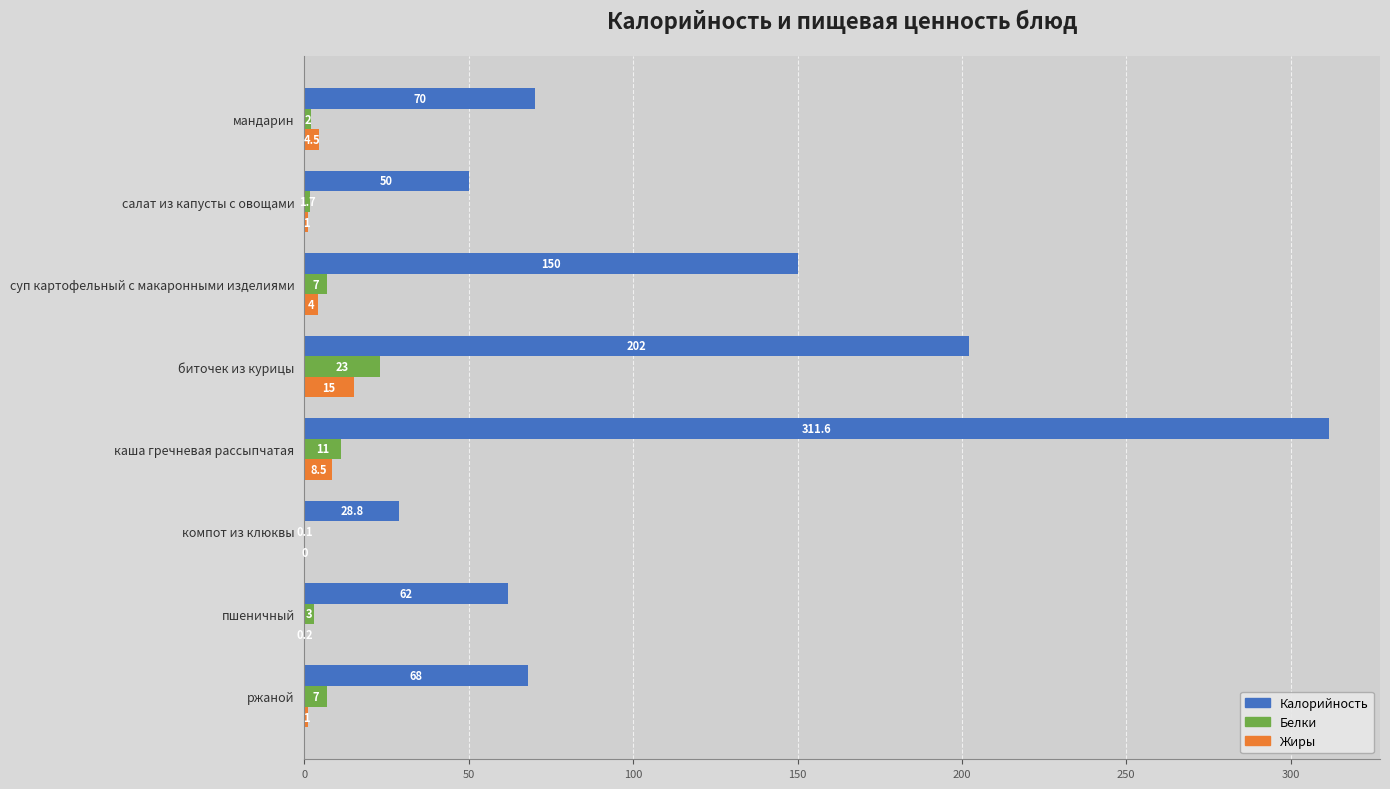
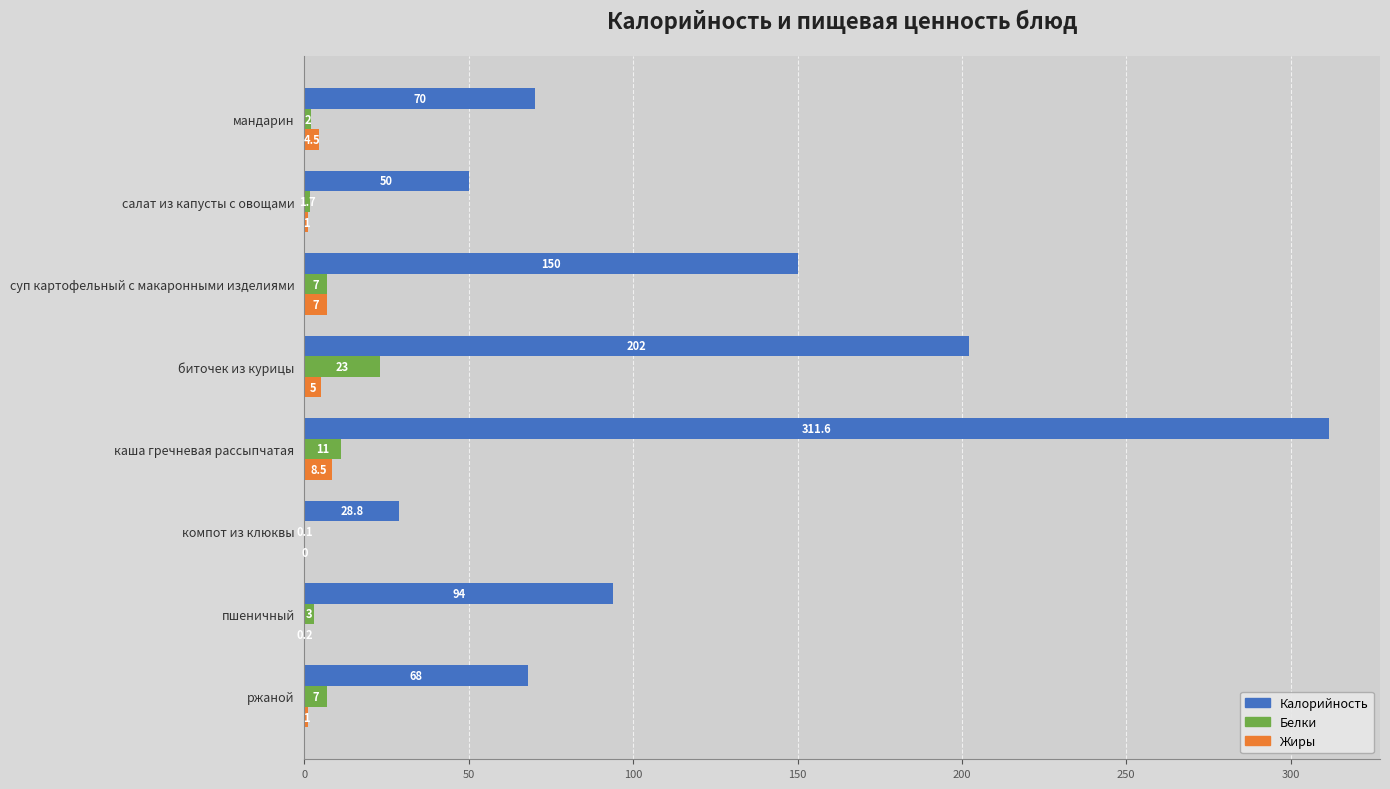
  {
    "Калорийность": {
      "мандарин": 70,
      "салат из капусты с овощами": 50,
      "суп картофельный с макаронными изделиями": 150,
      "биточек из курицы": 202,
      "каша гречневая рассыпчатая": 311.6,
      "компот из клюквы": 28.8,
-     "пшеничный": 62,
+     "пшеничный": 94,
      "ржаной": 68
    },
    "Белки": {
      "мандарин": 2,
      "суп картофельный с макаронными изделиями": 7,
      "биточек из курицы": 23,
      "каша гречневая рассыпчатая": 11,
      "пшеничный": 3,
      "ржаной": 7
    },
    "Жиры": {
      "мандарин": 4.5,
-     "суп картофельный с макаронными изделиями": 4,
-     "биточек из курицы": 15,
+     "суп картофельный с макаронными изделиями": 7,
+     "биточек из курицы": 5,
      "каша гречневая рассыпчатая": 8.5
    }
  }
